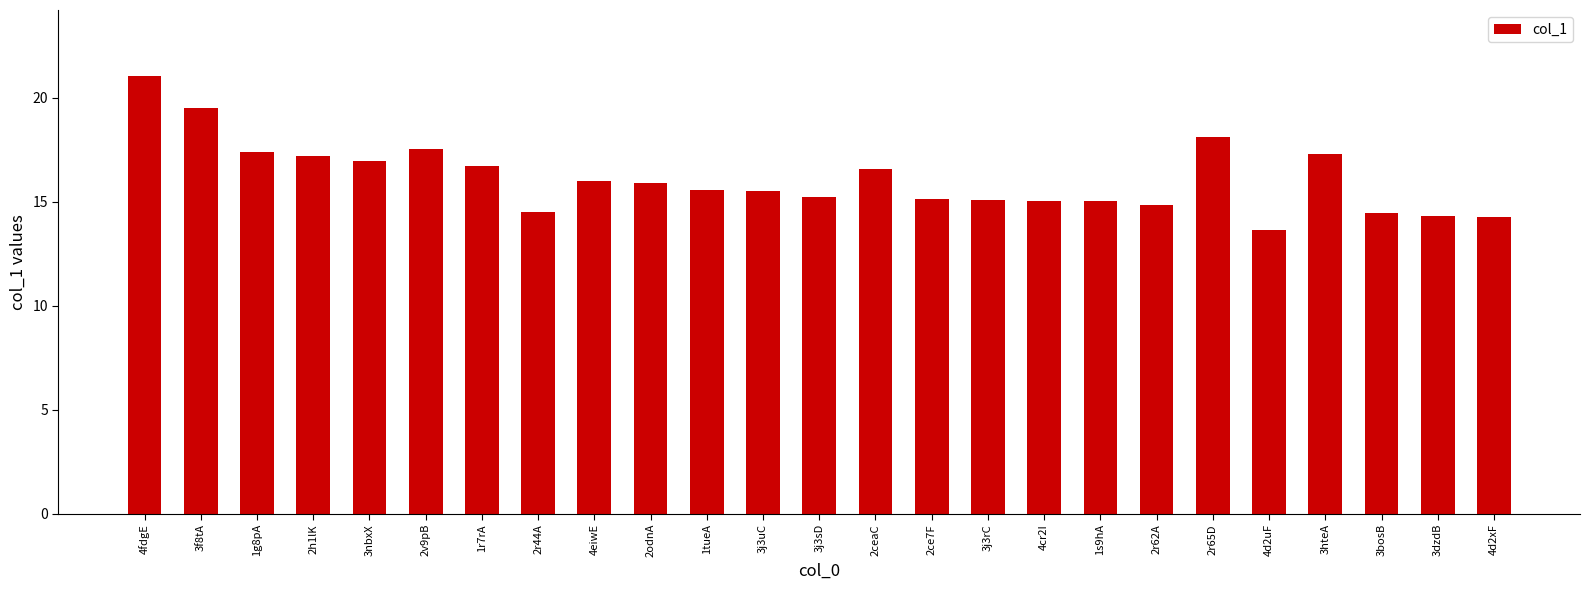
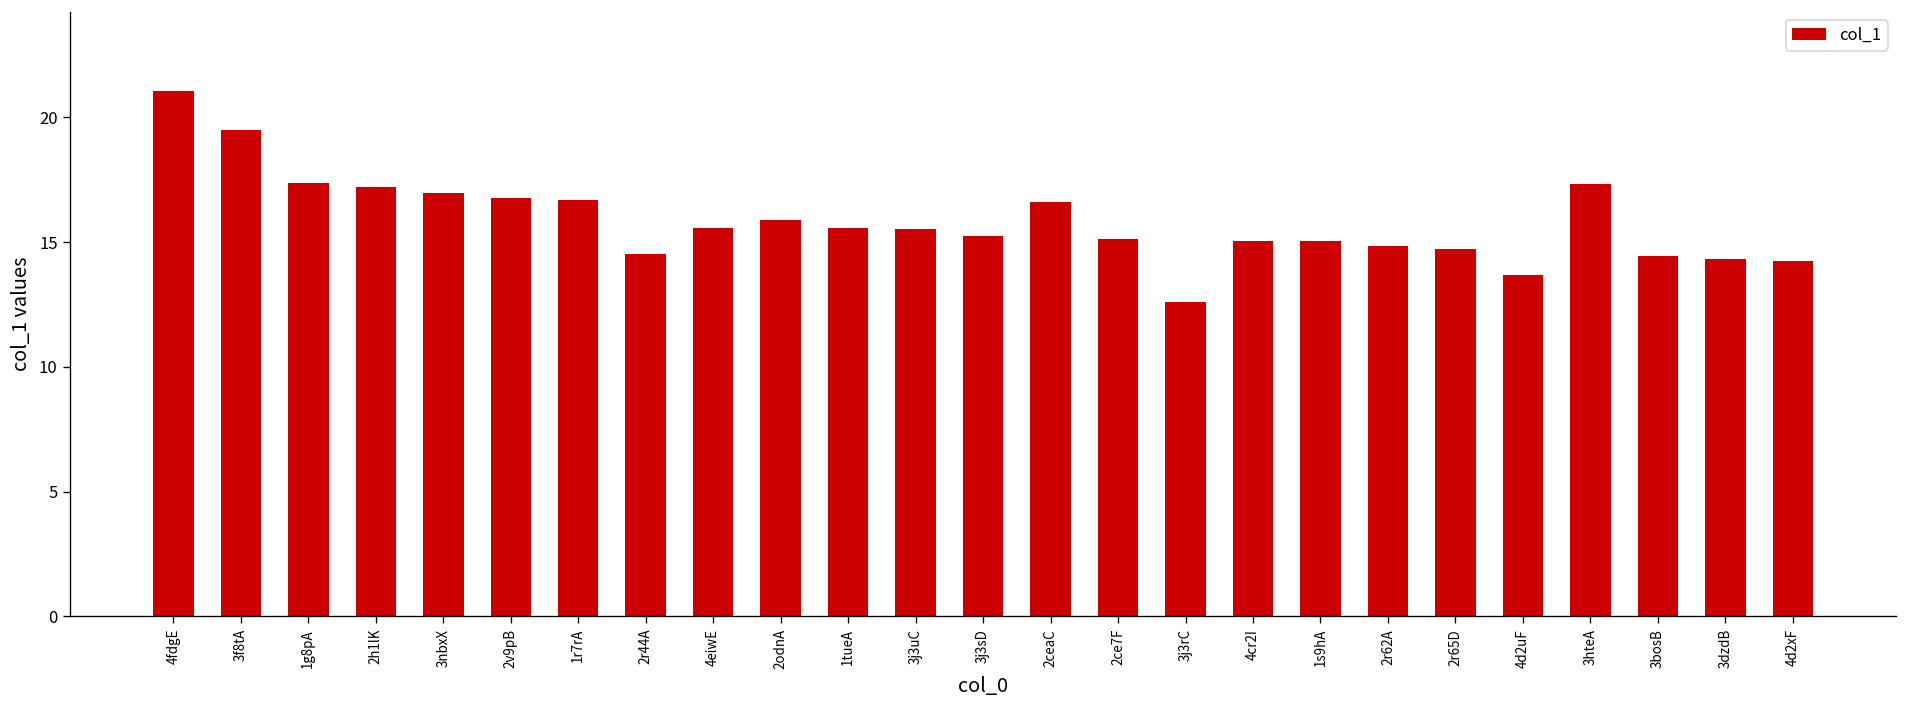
  {
    "4fdgE": 21.1,
    "3f8tA": 19.5,
    "1g8pA": 17.4,
    "2h1lK": 17.2,
    "3nbxX": 17.0,
-   "2v9pB": 17.5,
+   "2v9pB": 16.8,
    "1r7rA": 16.7,
    "2r44A": 14.5,
-   "4eiwE": 16.0,
+   "4eiwE": 15.6,
    "2odnA": 15.9,
    "1tueA": 15.6,
    "3j3uC": 15.5,
    "3j3sD": 15.2,
    "2ceaC": 16.6,
    "2ce7F": 15.1,
-   "3j3rC": 15.1,
+   "3j3rC": 12.6,
    "4cr2I": 15.1,
    "1s9hA": 15.1,
    "2r62A": 14.8,
-   "2r65D": 18.1,
+   "2r65D": 14.7,
    "4d2uF": 13.7,
    "3hteA": 17.3,
    "3bosB": 14.4,
    "3dzdB": 14.3,
    "4d2xF": 14.2
  }
